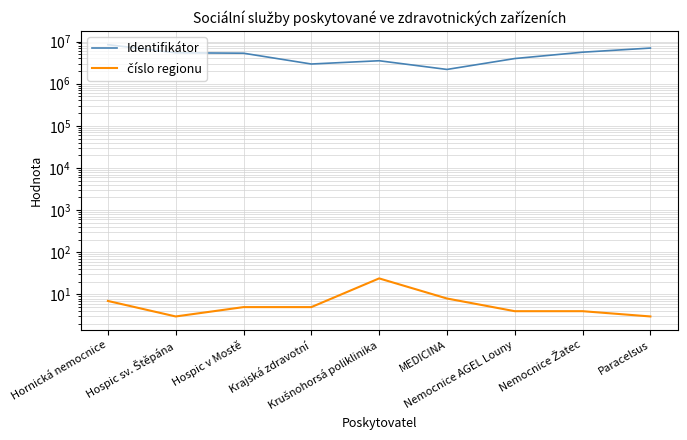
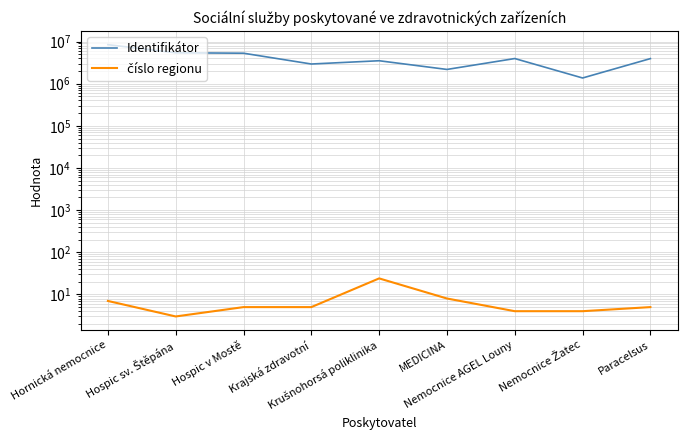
  {
    "Identifikátor": {
      "Hospic v Mostě": 5000000,
      "Krajská zdravotní": 3000000,
      "Krušnohorsá poliklinika": 4000000,
      "MEDICINA": 2000000,
      "Nemocnice AGEL Louny": 4000000,
-     "Nemocnice Žatec": 6000000,
-     "Paracelsus": 7000000
+     "Nemocnice Žatec": 1400000,
+     "Paracelsus": 4000000
    },
    "číslo regionu": {
      "Hornická nemocnice": 7,
      "Hospic sv. Štěpána": 3,
      "Hospic v Mostě": 5,
      "Krajská zdravotní": 5,
      "Krušnohorsá poliklinika": 20,
      "MEDICINA": 8,
      "Nemocnice AGEL Louny": 4,
      "Nemocnice Žatec": 4,
-     "Paracelsus": 3
+     "Paracelsus": 5
    }
  }
